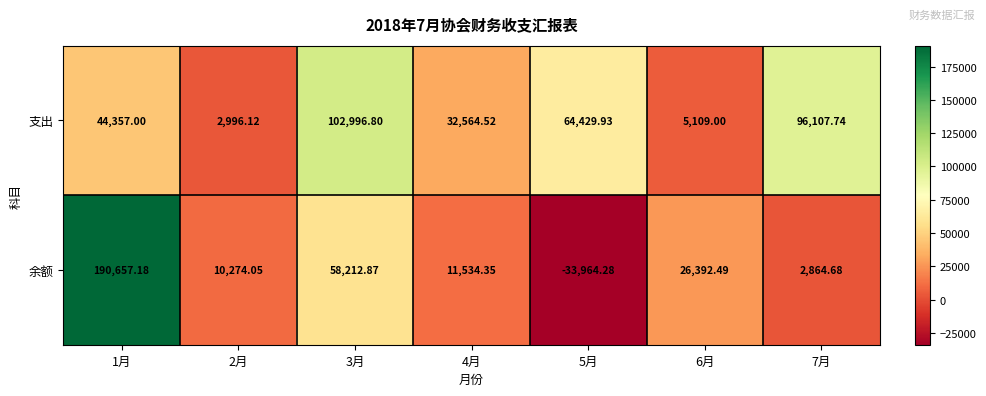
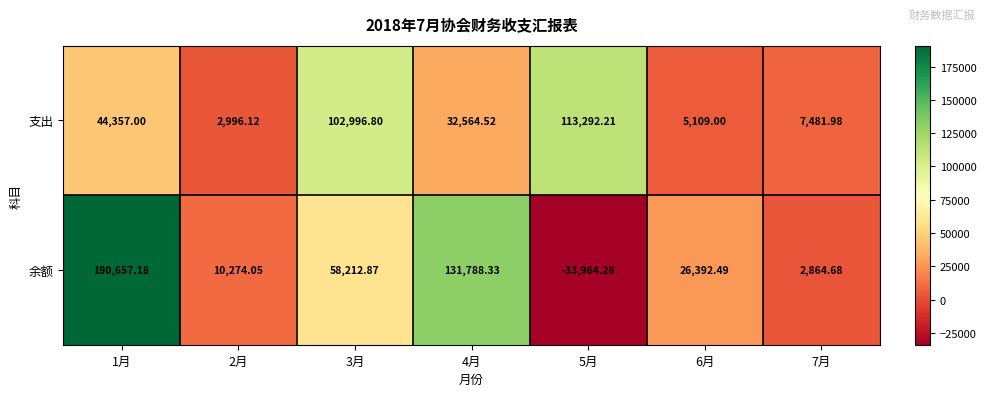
  {
    "支出": {
      "1月": "44,357.00",
      "2月": "2,996.12",
      "3月": "102,996.80",
      "4月": "32,564.52",
-     "5月": "64,429.93",
+     "5月": "113,292.21",
      "6月": "5,109.00",
-     "7月": "96,107.74"
+     "7月": "7,481.98"
    },
    "余额": {
      "1月": "190,657.18",
      "2月": "10,274.05",
      "3月": "58,212.87",
-     "4月": "11,534.35",
+     "4月": "131,788.33",
      "5月": "-33,964.28",
      "6月": "26,392.49",
      "7月": "2,864.68"
    }
  }
